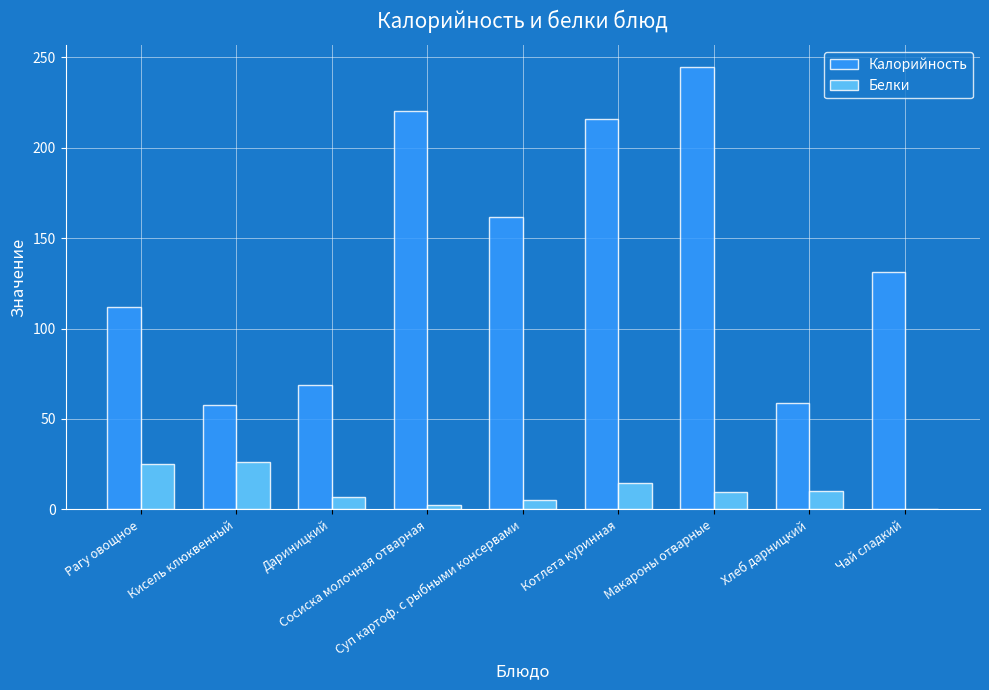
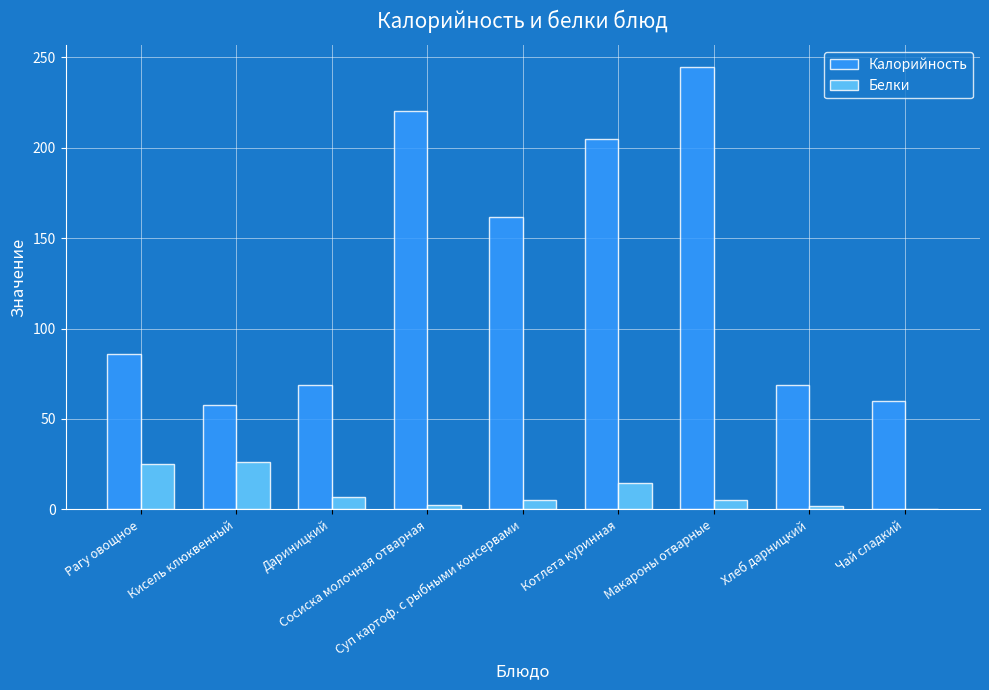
  {
    "Калорийность": {
-     "Рагу овощное": 112,
+     "Рагу овощное": 86,
      "Кисель клюквенный": 58,
      "Дариницкий": 69,
      "Сосиска молочная отварная": 220,
      "Суп картоф. с рыбными консервами": 161,
-     "Котлета куринная": 216,
+     "Котлета куринная": 205,
      "Макароны отварные": 245,
-     "Хлеб дарницкий": 59,
-     "Чай сладкий": 131
+     "Хлеб дарницкий": 69,
+     "Чай сладкий": 60
    },
    "Белки": {
      "Рагу овощное": 25,
      "Кисель клюквенный": 26,
      "Дариницкий": 7,
      "Сосиска молочная отварная": 3,
      "Суп картоф. с рыбными консервами": 5,
      "Котлета куринная": 15,
-     "Макароны отварные": 10,
-     "Хлеб дарницкий": 10,
+     "Макароны отварные": 5,
+     "Хлеб дарницкий": 2,
      "Чай сладкий": 0
    }
  }
